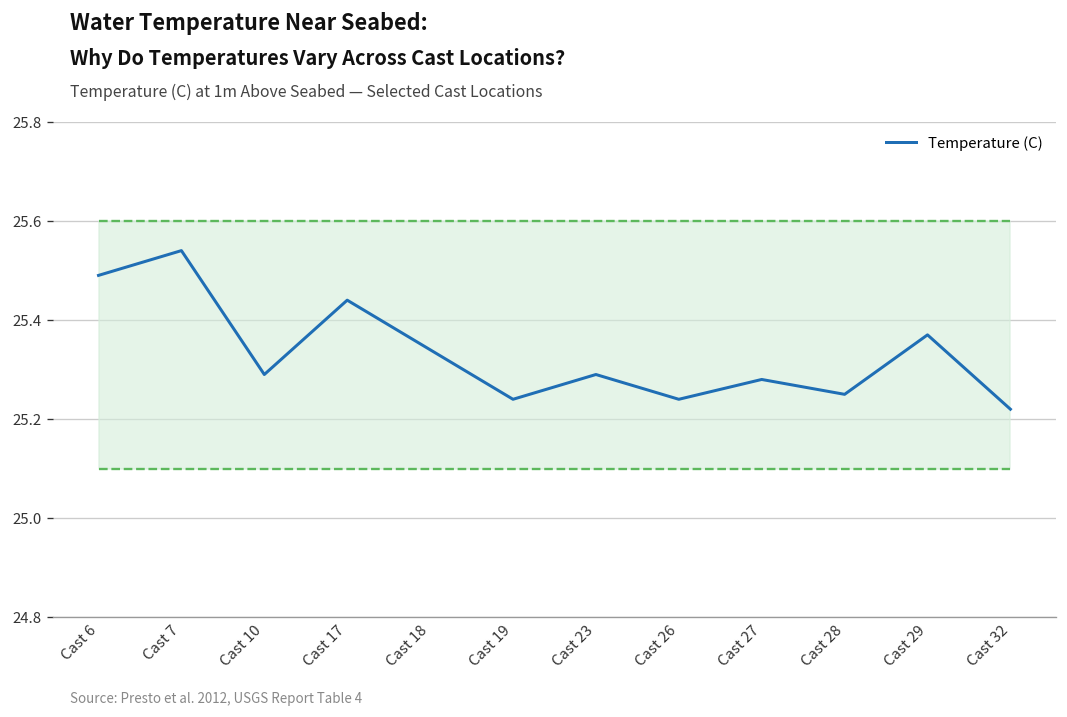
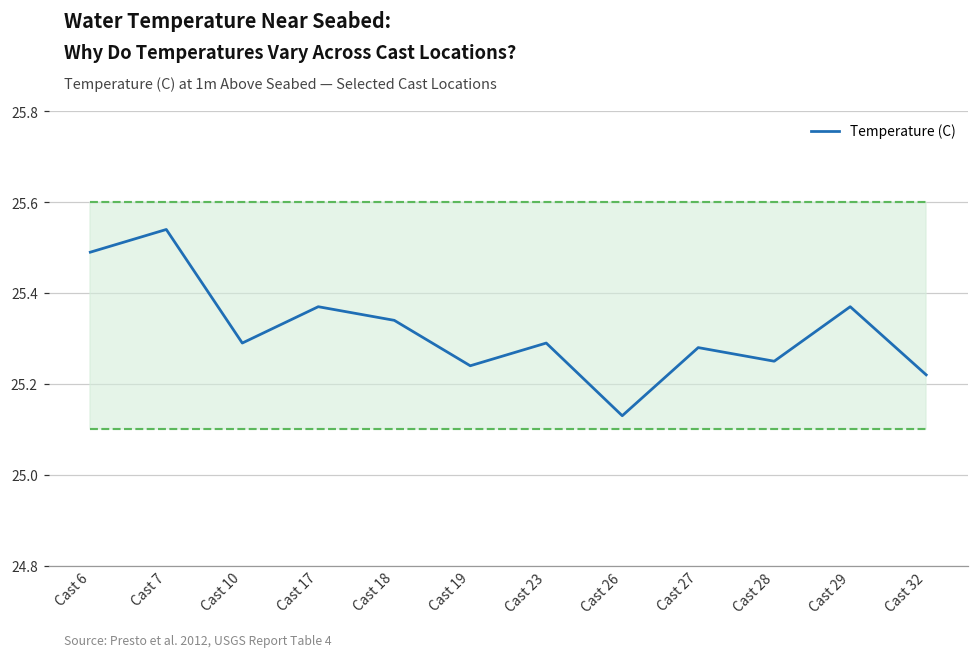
  {
    "Temperature (C)": {
      "Cast 6": 25.49,
      "Cast 7": 25.54,
      "Cast 10": 25.29,
-     "Cast 17": 25.44,
+     "Cast 17": 25.37,
      "Cast 18": 25.34,
      "Cast 19": 25.24,
      "Cast 23": 25.29,
-     "Cast 26": 25.24,
+     "Cast 26": 25.13,
      "Cast 27": 25.28,
      "Cast 28": 25.25,
      "Cast 29": 25.37,
      "Cast 32": 25.22
    }
  }
